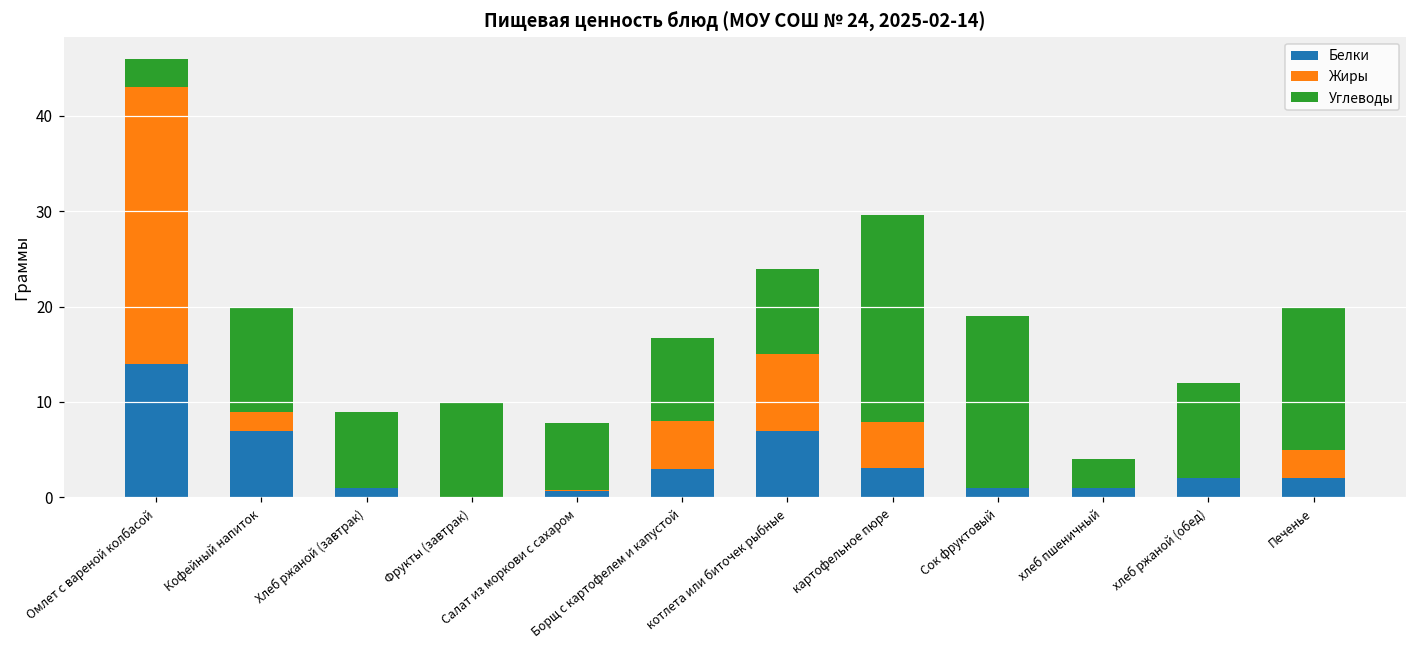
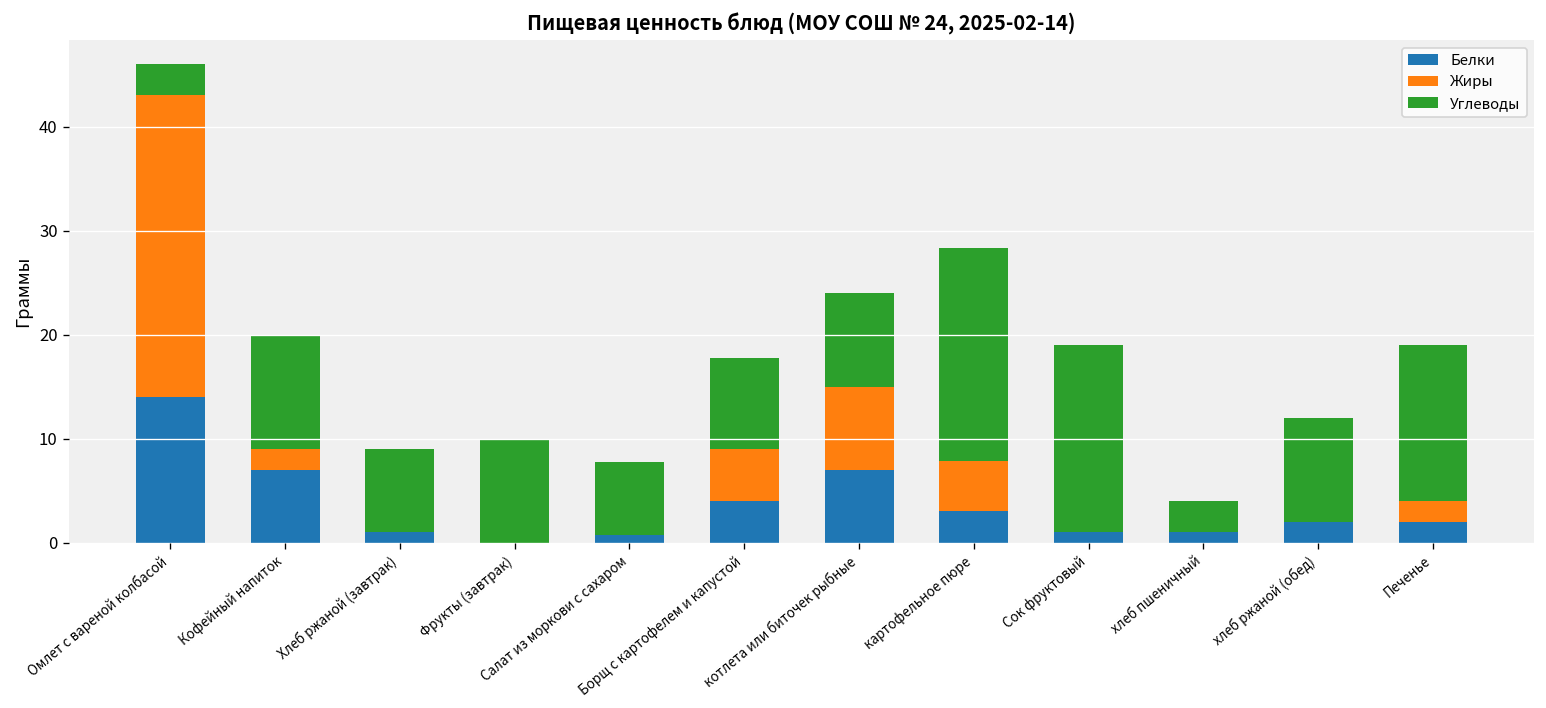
  {
    "Белки": {
      "Омлет с вареной колбасой": 14,
      "Кофейный напиток": 7,
      "Хлеб ржаной (завтрак)": 1,
      "Фрукты (завтрак)": 0,
      "Салат из моркови с сахаром": 1,
-     "Борщ с картофелем и капустой": 3,
+     "Борщ с картофелем и капустой": 4,
      "котлета или биточек рыбные": 7,
      "картофельное пюре": 3,
      "Сок фруктовый": 1,
      "хлеб пшеничный": 1,
      "хлеб ржаной (обед)": 2,
      "Печенье": 2
    },
    "Жиры": {
      "Омлет с вареной колбасой": 29,
      "Кофейный напиток": 2,
      "Хлеб ржаной (завтрак)": 0,
      "Фрукты (завтрак)": 0,
      "Борщ с картофелем и капустой": 5,
      "котлета или биточек рыбные": 8,
      "картофельное пюре": 5,
      "Сок фруктовый": 0,
      "хлеб пшеничный": 0,
      "хлеб ржаной (обед)": 0,
-     "Печенье": 3
+     "Печенье": 2
    },
    "Углеводы": {
      "Омлет с вареной колбасой": 3,
      "Кофейный напиток": 11,
      "Хлеб ржаной (завтрак)": 8,
      "Фрукты (завтрак)": 10,
      "Салат из моркови с сахаром": 7,
      "Борщ с картофелем и капустой": 9,
      "котлета или биточек рыбные": 9,
-     "картофельное пюре": 22,
+     "картофельное пюре": 20,
      "Сок фруктовый": 18,
      "хлеб пшеничный": 3,
      "хлеб ржаной (обед)": 10,
      "Печенье": 15
    }
  }
